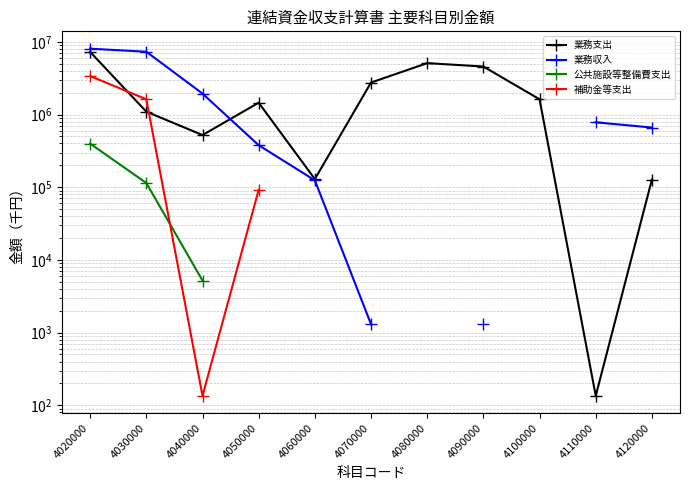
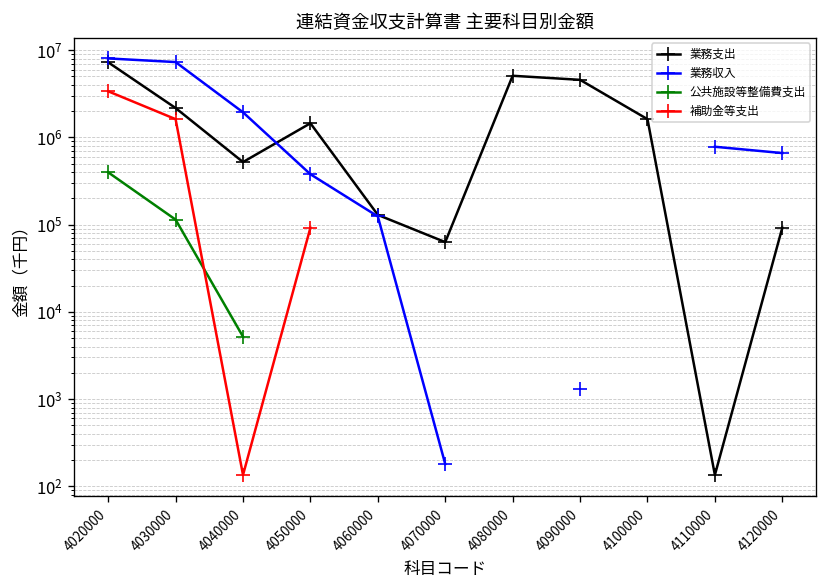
  {
    "業務支出": {
      "4020000": 7000000,
-     "4030000": 1100000,
+     "4030000": 2200000,
      "4040000": 500000,
      "4050000": 1500000,
-     "4070000": 2800000,
+     "4070000": 60000,
      "4080000": 5000000,
      "4090000": 5000000,
      "4100000": 1600000,
      "4110000": 140,
-     "4120000": 130000
+     "4120000": 90000
    },
    "業務収入": {
      "4020000": 8000000,
      "4030000": 7000000,
      "4040000": 1900000,
      "4050000": 400000,
-     "4070000": 1300,
+     "4070000": 180,
      "4090000": 1300,
      "4110000": 800000,
      "4120000": 700000
    },
    "公共施設等整備費支出": {
      "4020000": 400000,
      "4030000": 110000,
      "4040000": 5000
    },
    "補助金等支出": {
      "4020000": 3000000,
      "4030000": 1600000,
      "4040000": 140,
      "4050000": 90000
    }
  }
